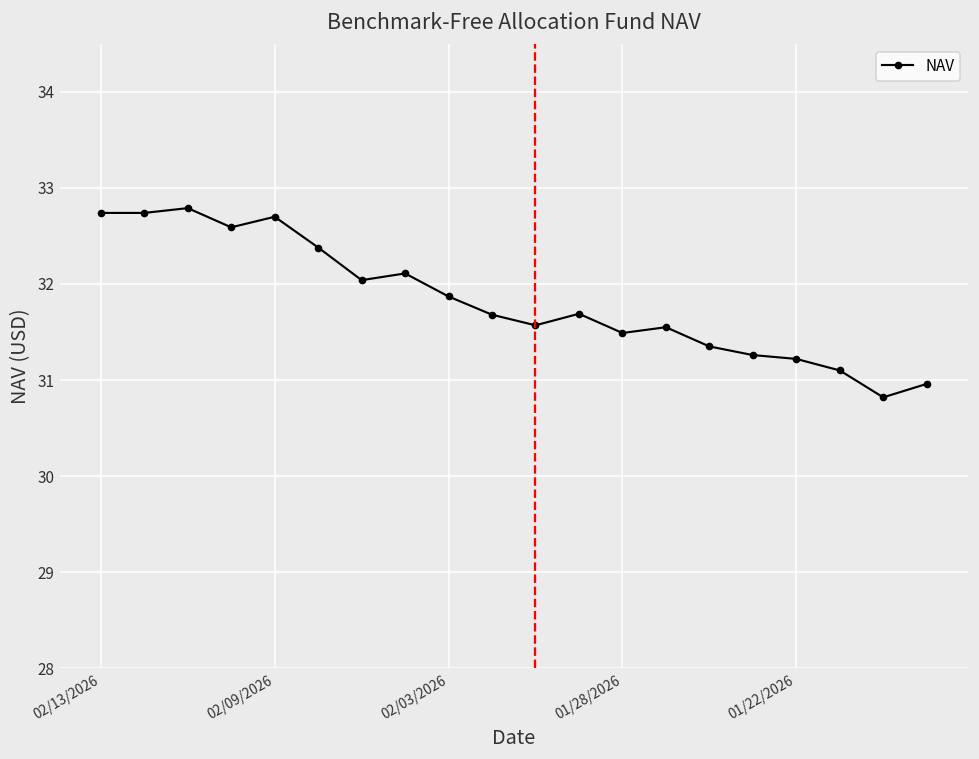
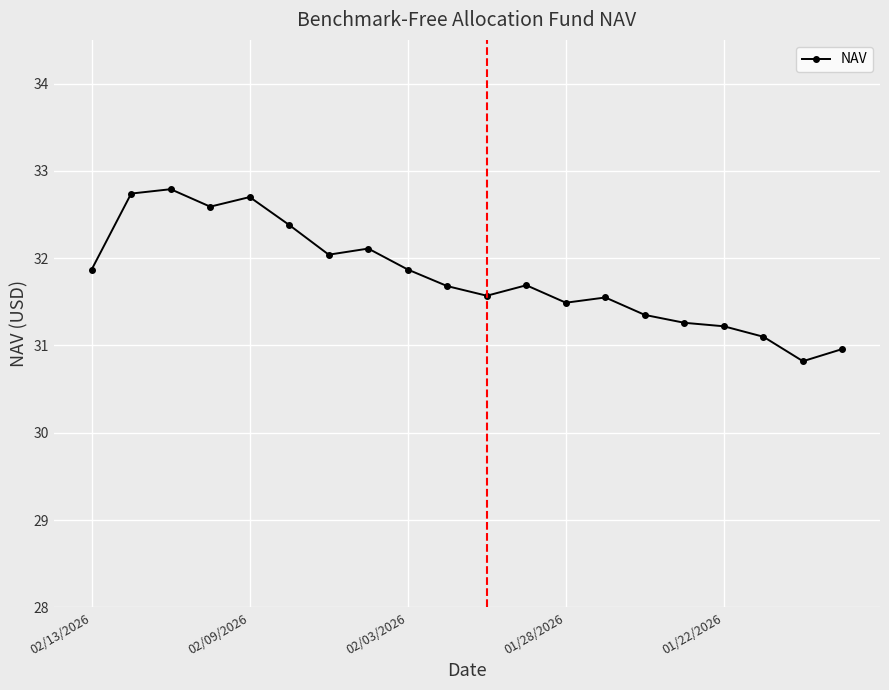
  {
-   "02/13/2026": 32.7,
+   "02/13/2026": 31.9,
    "02/09/2026": 32.7,
    "02/03/2026": 31.9,
    "01/28/2026": 31.5,
    "01/22/2026": 31.2
  }
